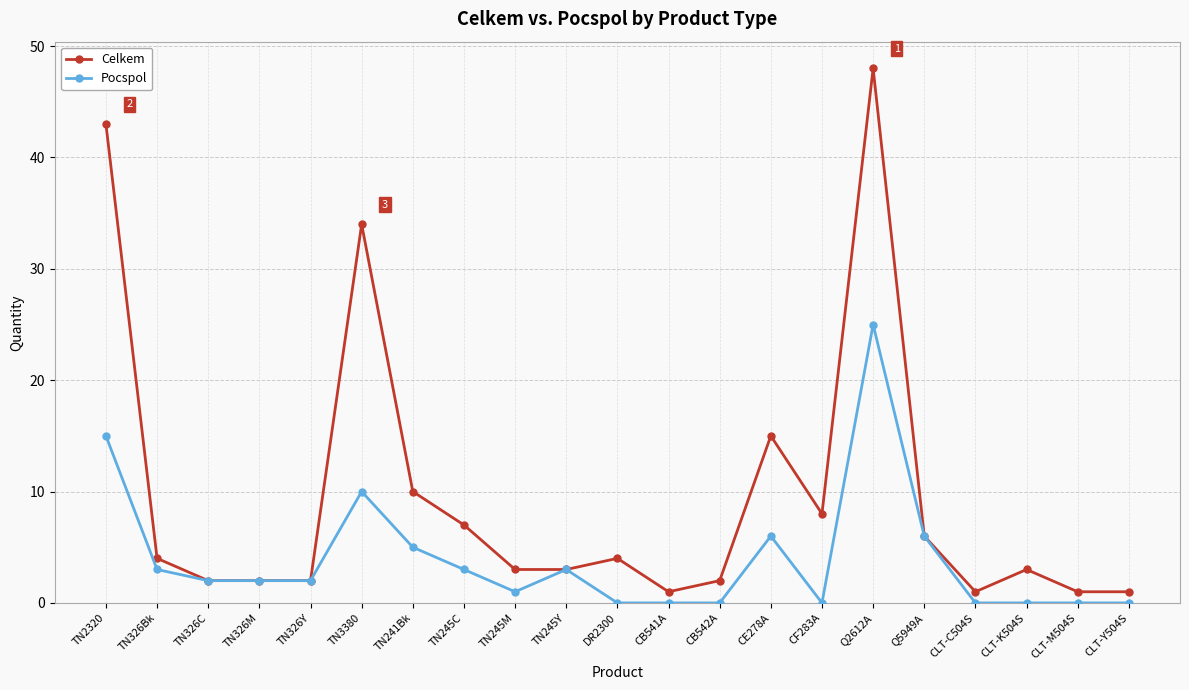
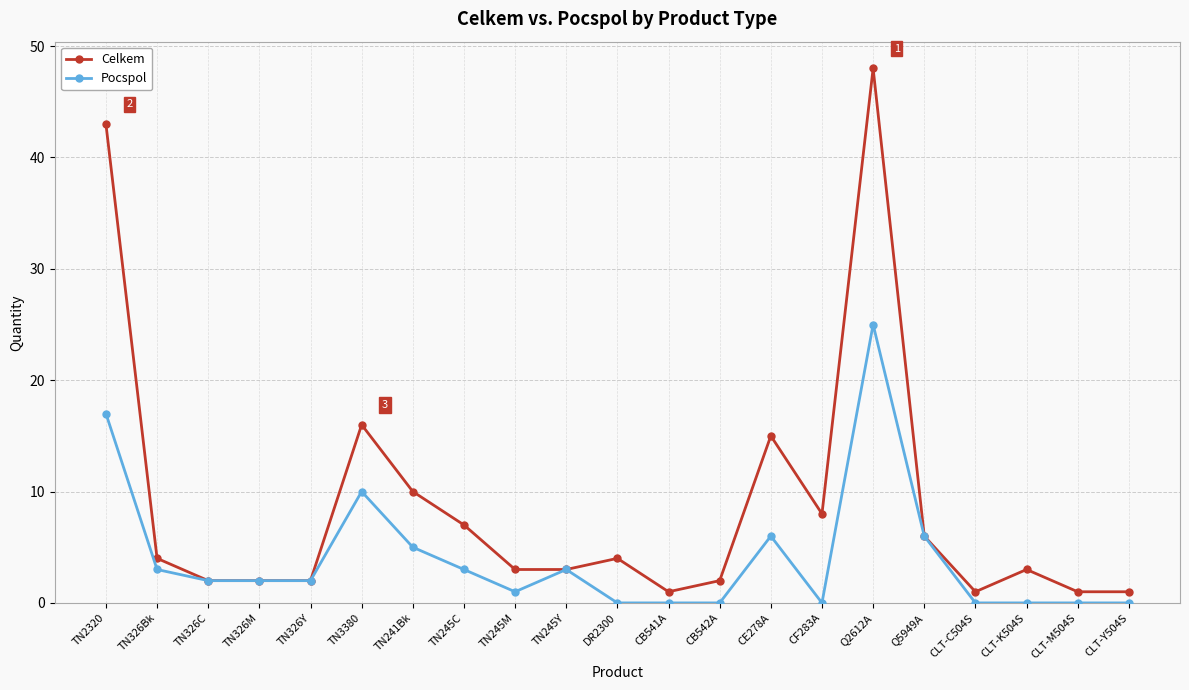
  {
    "Celkem": {
      "TN2320": 43,
      "TN326Bk": 4,
-     "TN3380": 34,
+     "TN3380": 16,
      "TN241Bk": 10,
      "TN245C": 7,
      "TN245M": 3,
      "DR2300": 4,
      "CB541A": 1,
      "CB542A": 2,
      "CE278A": 15,
      "CF283A": 8,
      "Q2612A": 48,
      "CLT-C504S": 1,
      "CLT-K504S": 3,
      "CLT-M504S": 1,
      "CLT-Y504S": 1
    },
    "Pocspol": {
-     "TN2320": 15,
+     "TN2320": 17,
      "TN326Bk": 3,
      "TN3380": 10,
      "TN241Bk": 5,
      "TN245C": 3,
      "TN245M": 1,
      "DR2300": 0,
      "CB541A": 0,
      "CB542A": 0,
      "CE278A": 6,
      "CF283A": 0,
      "Q2612A": 25,
      "CLT-C504S": 0,
      "CLT-K504S": 0,
      "CLT-M504S": 0,
      "CLT-Y504S": 0
    }
  }
